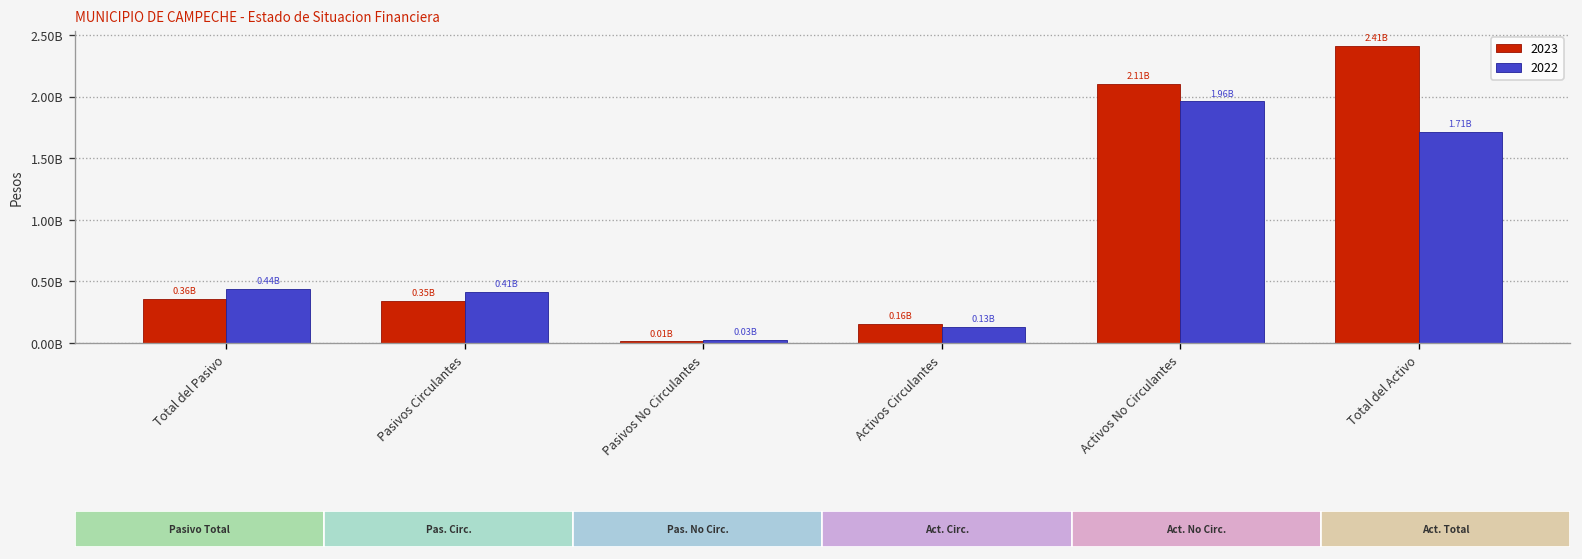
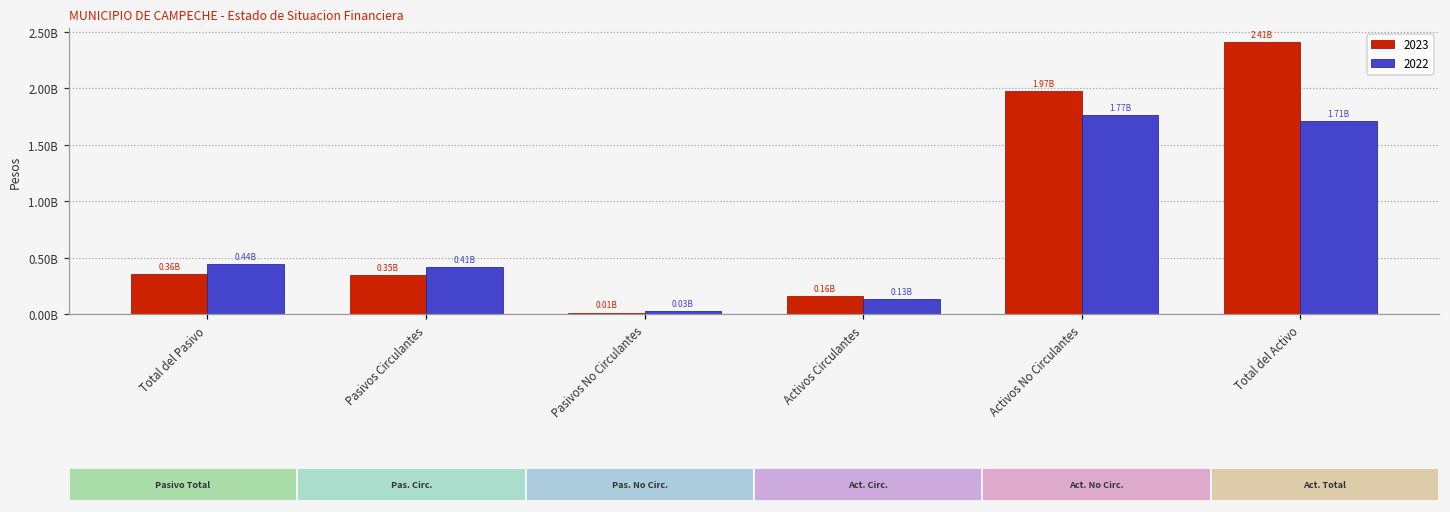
  {
    "2023": {
      "Total del Pasivo": "0.36B",
      "Pasivos Circulantes": "0.35B",
      "Pasivos No Circulantes": "0.01B",
      "Activos Circulantes": "0.16B",
-     "Activos No Circulantes": "2.11B",
+     "Activos No Circulantes": "1.97B",
      "Total del Activo": "2.41B"
    },
    "2022": {
      "Total del Pasivo": "0.44B",
      "Pasivos Circulantes": "0.41B",
      "Pasivos No Circulantes": "0.03B",
      "Activos Circulantes": "0.13B",
-     "Activos No Circulantes": "1.96B",
+     "Activos No Circulantes": "1.77B",
      "Total del Activo": "1.71B"
    }
  }
